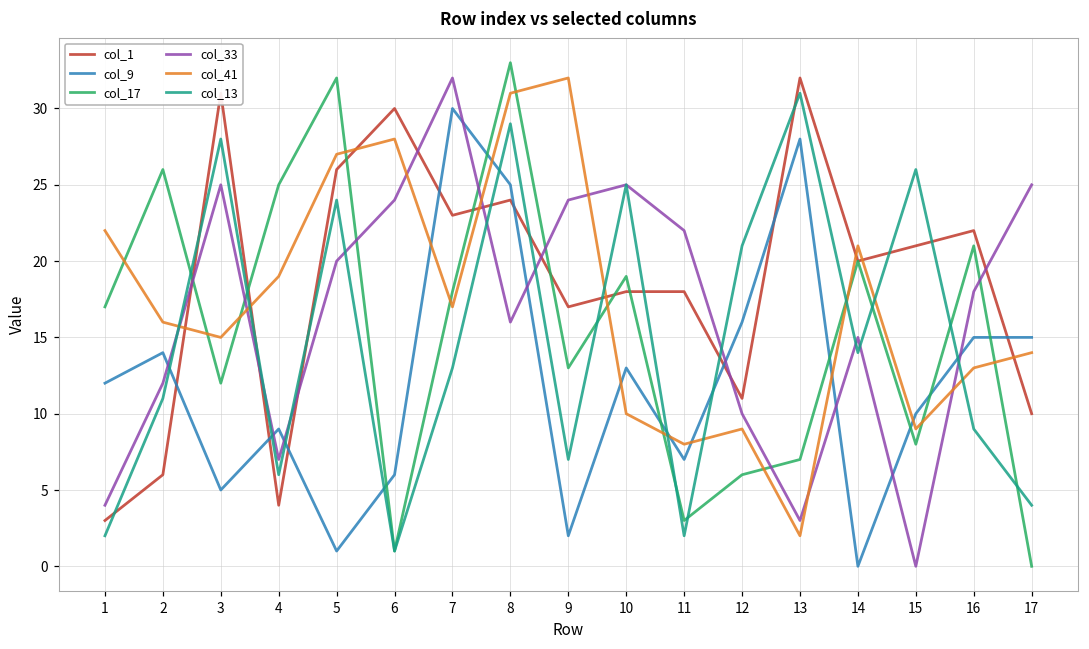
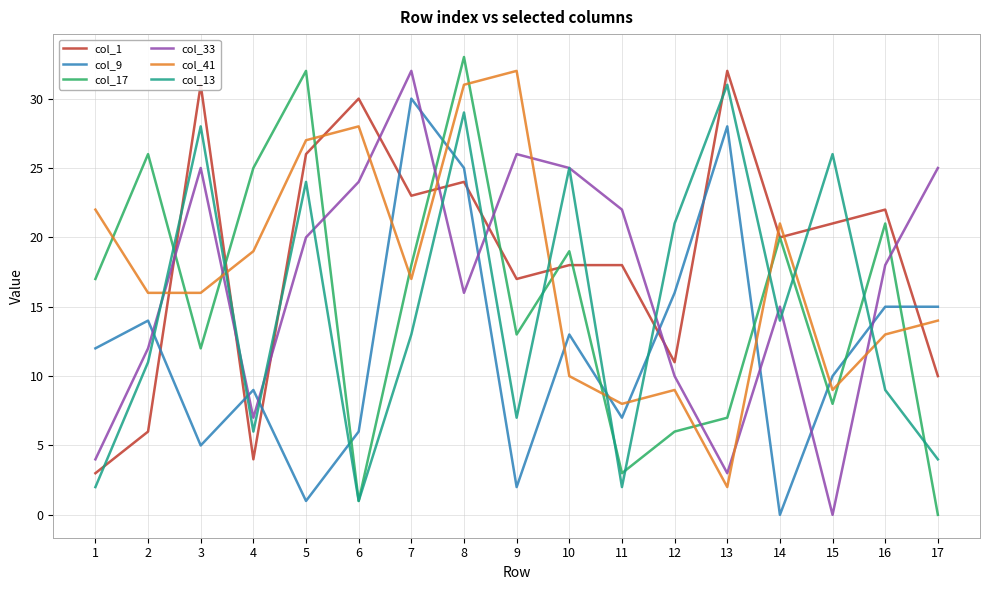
  {
    "col_1": {
      "1": 3,
      "2": 6,
      "4": 4,
      "5": 26,
      "6": 30,
      "7": 23,
      "8": 24,
      "9": 17,
      "10": 18,
      "11": 18,
      "12": 11,
      "13": 32,
      "15": 21,
      "16": 22,
      "17": 10
    },
    "col_9": {
      "1": 12,
      "2": 14,
      "3": 5,
      "4": 9,
      "5": 1,
      "6": 6,
      "7": 30,
      "8": 25,
      "9": 2,
      "10": 13,
      "11": 7,
      "12": 16,
      "13": 28,
      "14": 0,
      "15": 10,
      "16": 15,
      "17": 15
    },
    "col_33": {
      "1": 4,
      "2": 12,
      "3": 25,
      "4": 7,
      "5": 20,
      "6": 24,
      "7": 32,
      "8": 16,
-     "9": 24,
+     "9": 26,
      "11": 22,
      "12": 10,
      "13": 3,
      "14": 15,
      "15": 0,
      "16": 18,
      "17": 25
    },
    "col_41": {
      "1": 22,
      "2": 16,
-     "3": 15,
+     "3": 16,
      "4": 19,
      "5": 27,
      "6": 28,
      "7": 17,
      "8": 31,
      "9": 32,
      "10": 10,
      "11": 8,
      "12": 9,
      "13": 2,
      "14": 21,
      "15": 9,
      "16": 13,
      "17": 14
    }
  }
